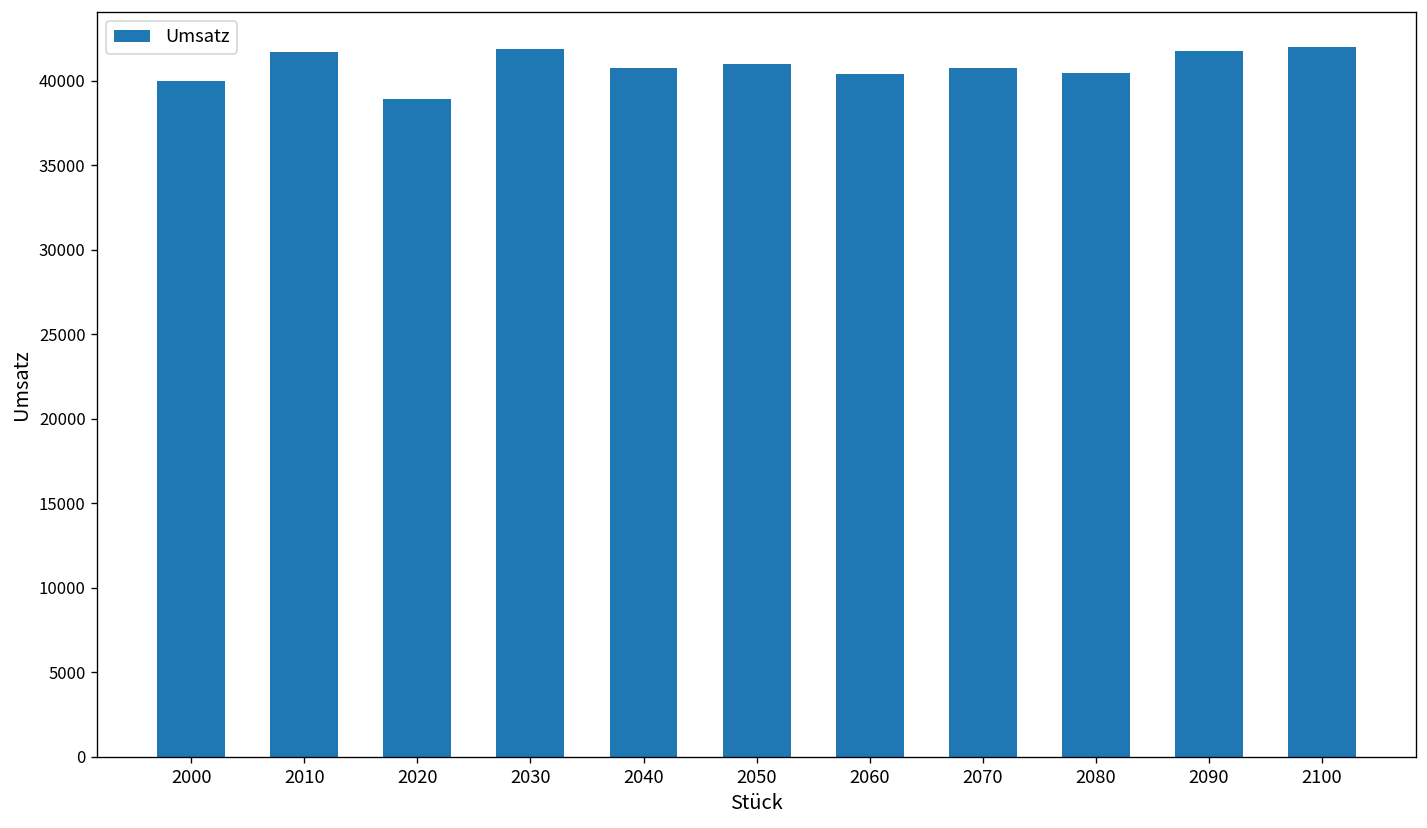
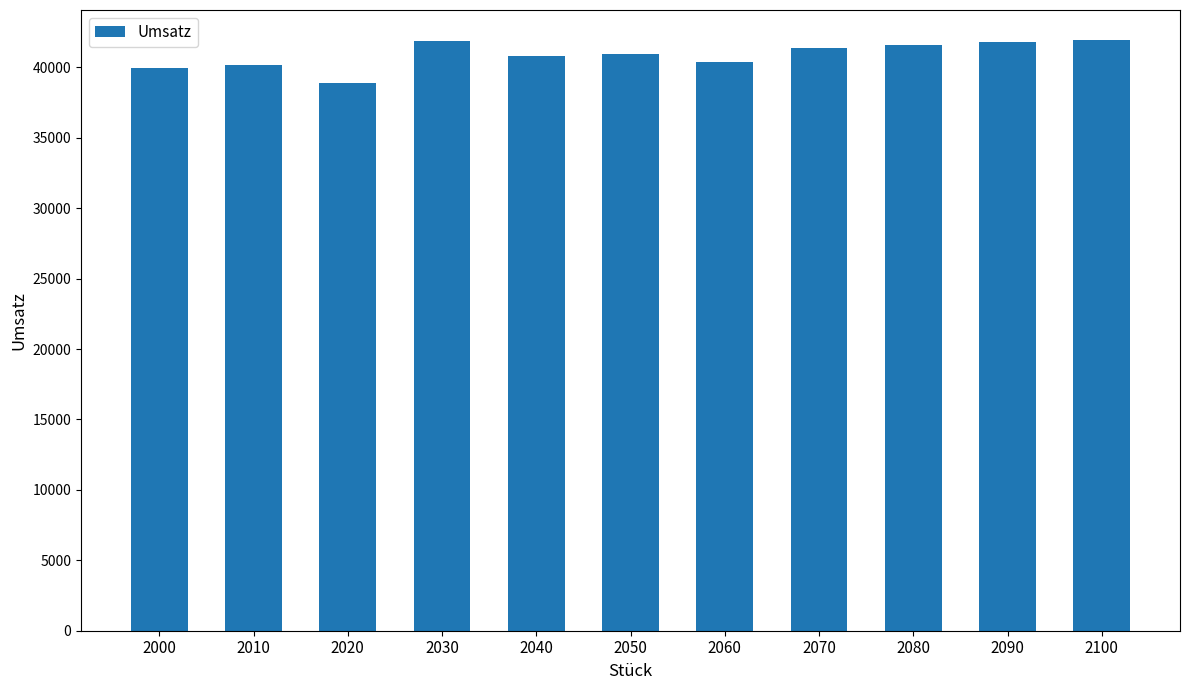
  {
    "2000": 40000,
-   "2010": 41700,
+   "2010": 40200,
    "2020": 38900,
    "2030": 41900,
    "2040": 40800,
    "2050": 41000,
    "2060": 40400,
-   "2070": 40800,
-   "2080": 40500,
+   "2070": 41400,
+   "2080": 41600,
    "2090": 41800,
    "2100": 42000
  }
